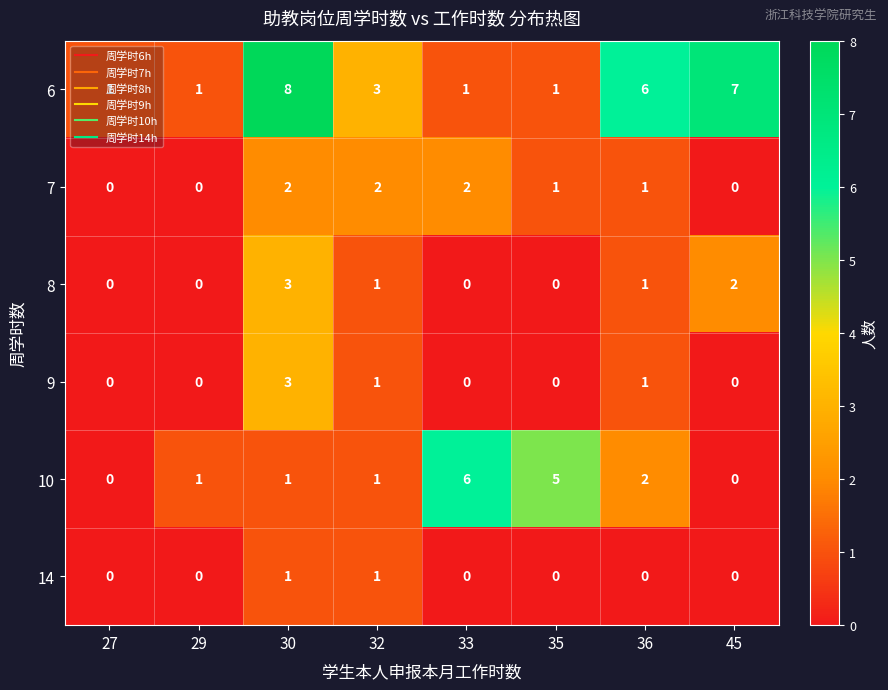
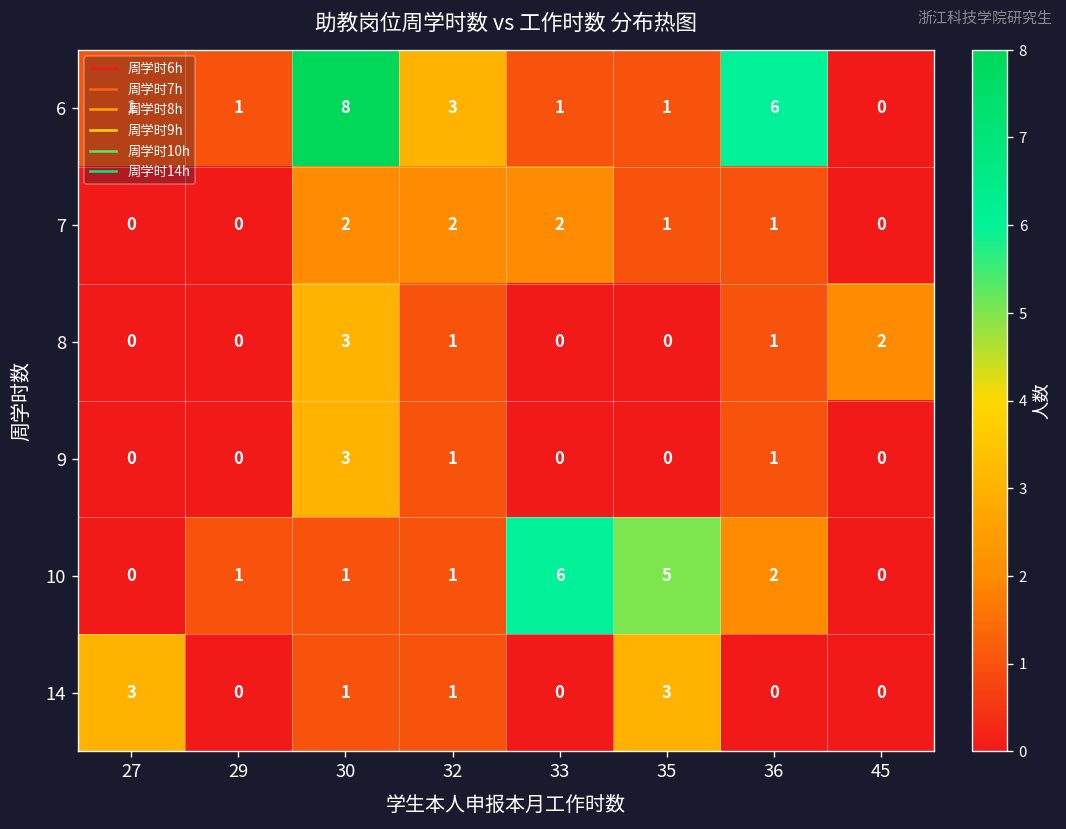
  {
    "6": {
      "29": 1,
      "30": 8,
      "32": 3,
      "33": 1,
      "35": 1,
      "36": 6,
-     "45": 7
+     "45": 0
    },
    "7": {
      "27": 0,
      "29": 0,
      "30": 2,
      "32": 2,
      "33": 2,
      "35": 1,
      "36": 1,
      "45": 0
    },
    "8": {
      "27": 0,
      "29": 0,
      "30": 3,
      "32": 1,
      "33": 0,
      "35": 0,
      "36": 1,
      "45": 2
    },
    "9": {
      "27": 0,
      "29": 0,
      "30": 3,
      "32": 1,
      "33": 0,
      "35": 0,
      "36": 1,
      "45": 0
    },
    "10": {
      "27": 0,
      "29": 1,
      "30": 1,
      "32": 1,
      "33": 6,
      "35": 5,
      "36": 2,
      "45": 0
    },
    "14": {
-     "27": 0,
+     "27": 3,
      "29": 0,
      "30": 1,
      "32": 1,
      "33": 0,
-     "35": 0,
+     "35": 3,
      "36": 0,
      "45": 0
    }
  }
